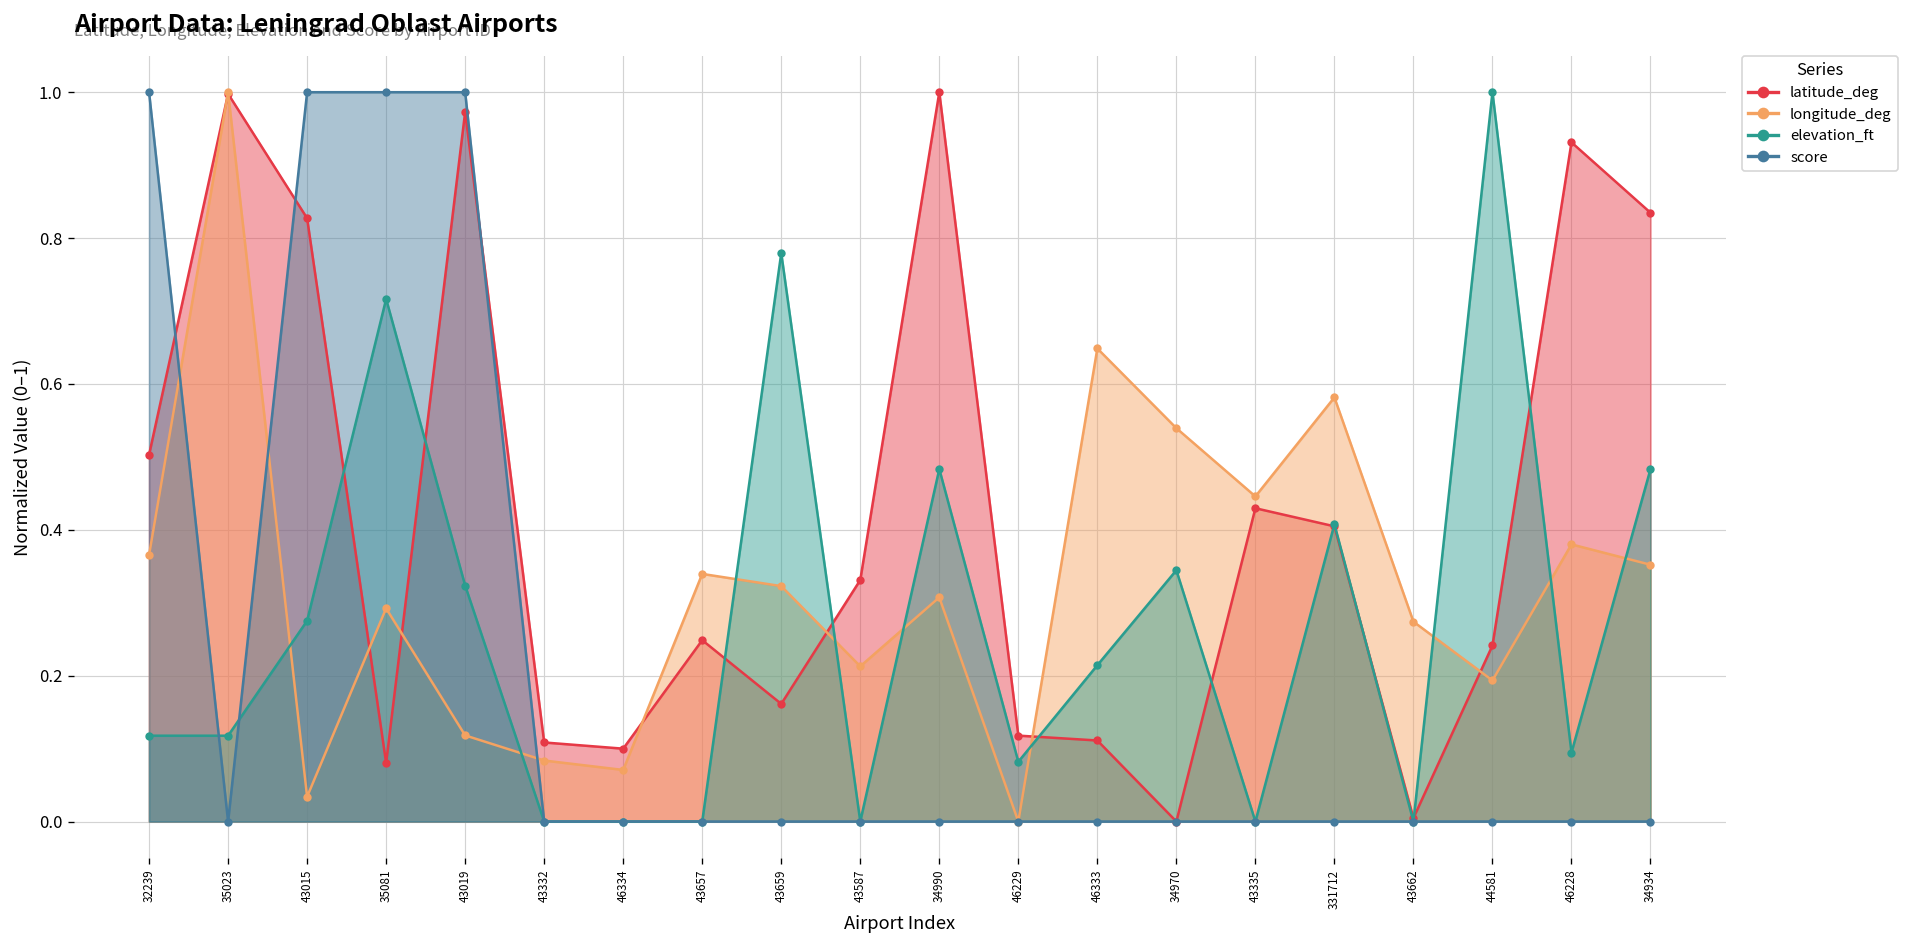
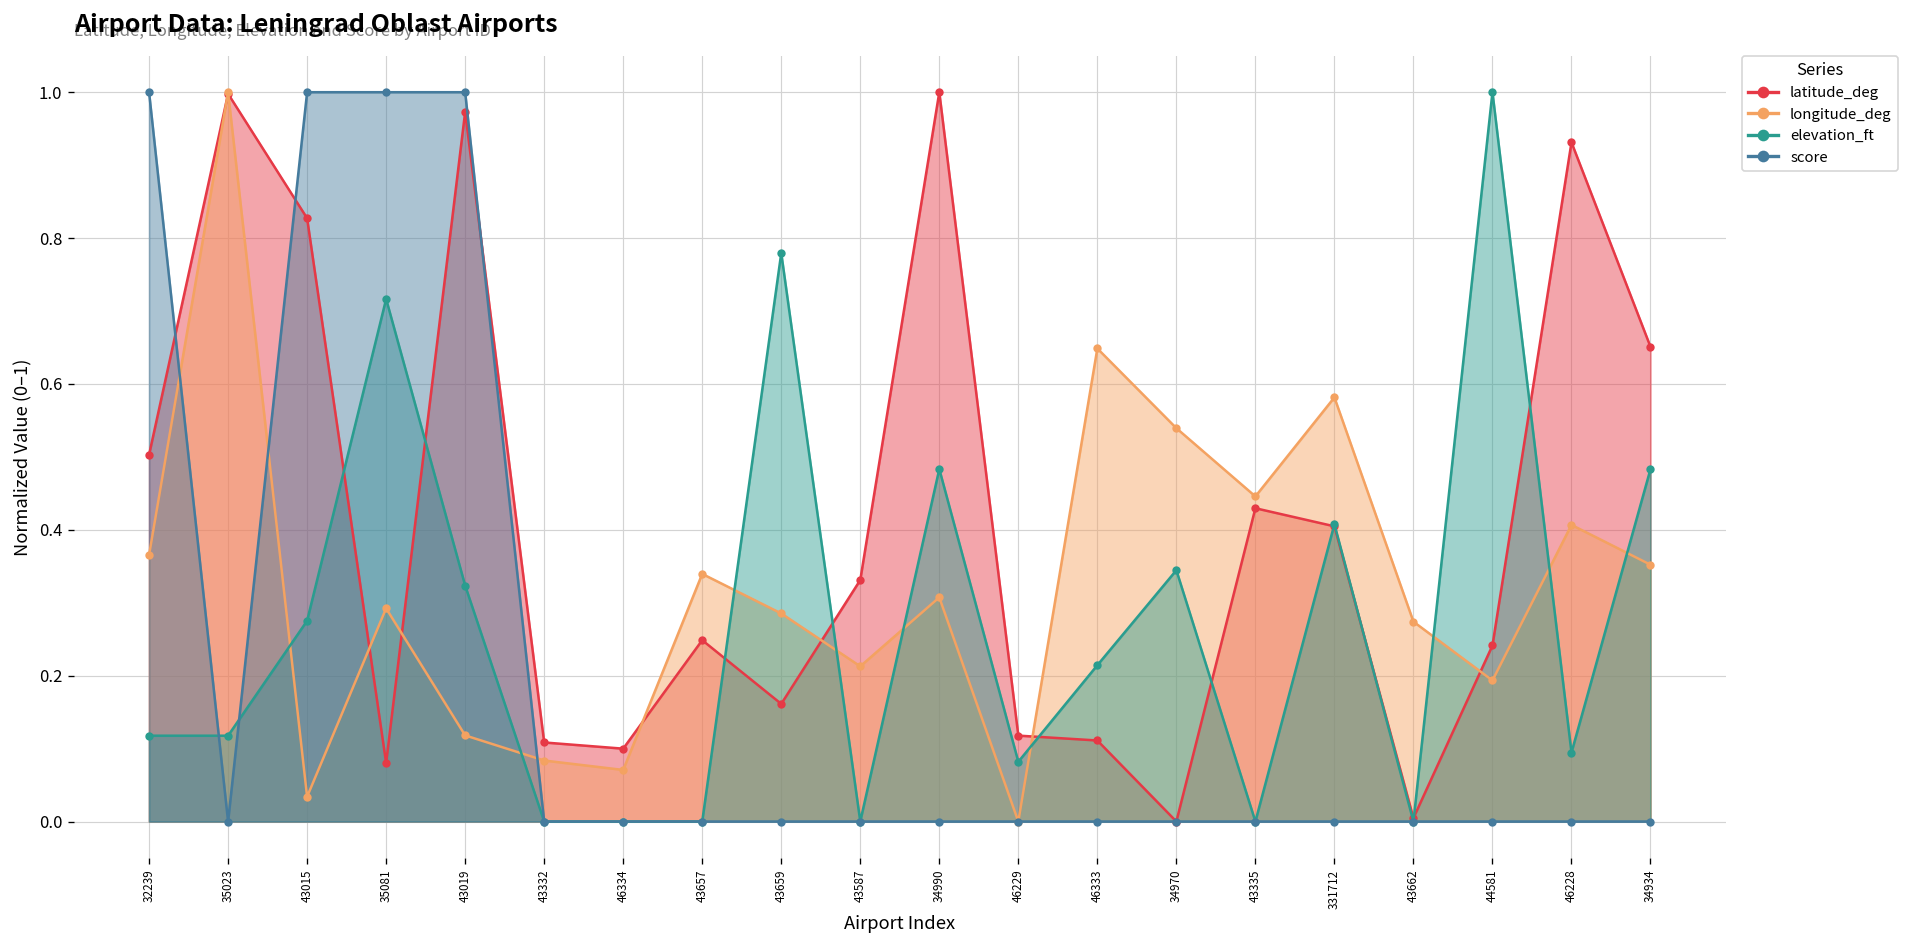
  {
    "latitude_deg": {
      "32239": 0.50,
      "43015": 0.83,
      "35081": 0.08,
      "43019": 0.97,
      "43332": 0.11,
      "46334": 0.10,
      "43657": 0.25,
      "43659": 0.16,
      "43587": 0.33,
      "34990": 1.00,
      "46229": 0.12,
      "46333": 0.11,
      "43335": 0.43,
      "43662": 0.00,
      "44581": 0.24,
      "46228": 0.93,
-     "34934": 0.83
+     "34934": 0.65
    },
    "longitude_deg": {
      "32239": 0.37,
      "43015": 0.03,
      "35081": 0.29,
      "43019": 0.12,
      "43332": 0.08,
      "46334": 0.07,
      "43657": 0.34,
-     "43659": 0.32,
+     "43659": 0.29,
      "43587": 0.21,
      "34990": 0.31,
      "46333": 0.65,
      "34970": 0.54,
      "43335": 0.45,
      "331712": 0.58,
      "43662": 0.27,
      "44581": 0.19,
-     "46228": 0.38,
+     "46228": 0.41,
      "34934": 0.35
    }
  }
